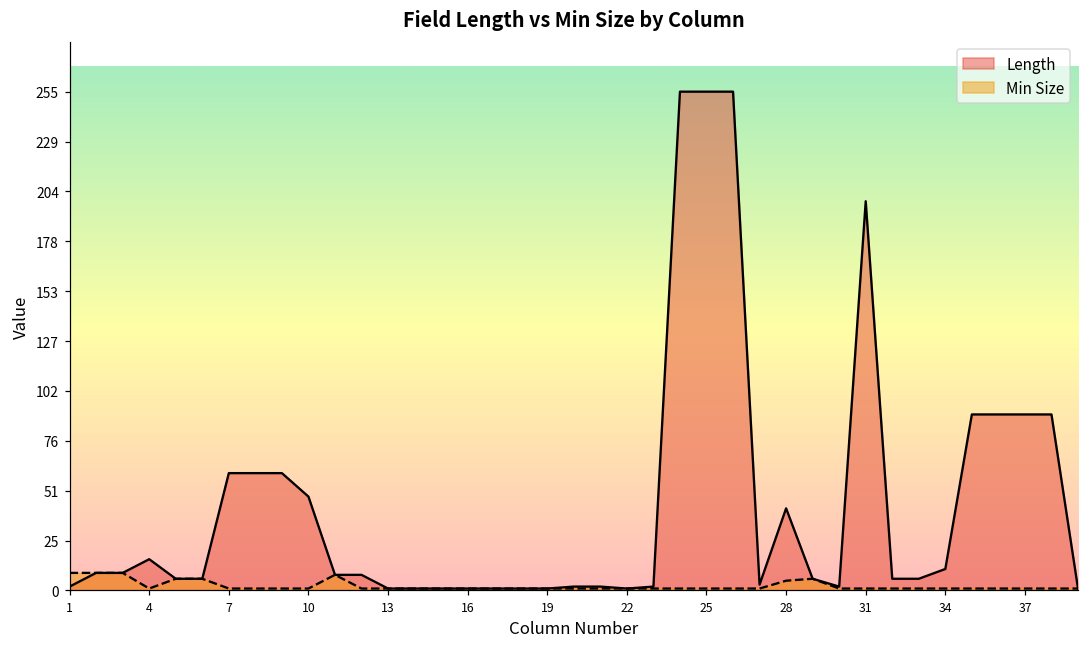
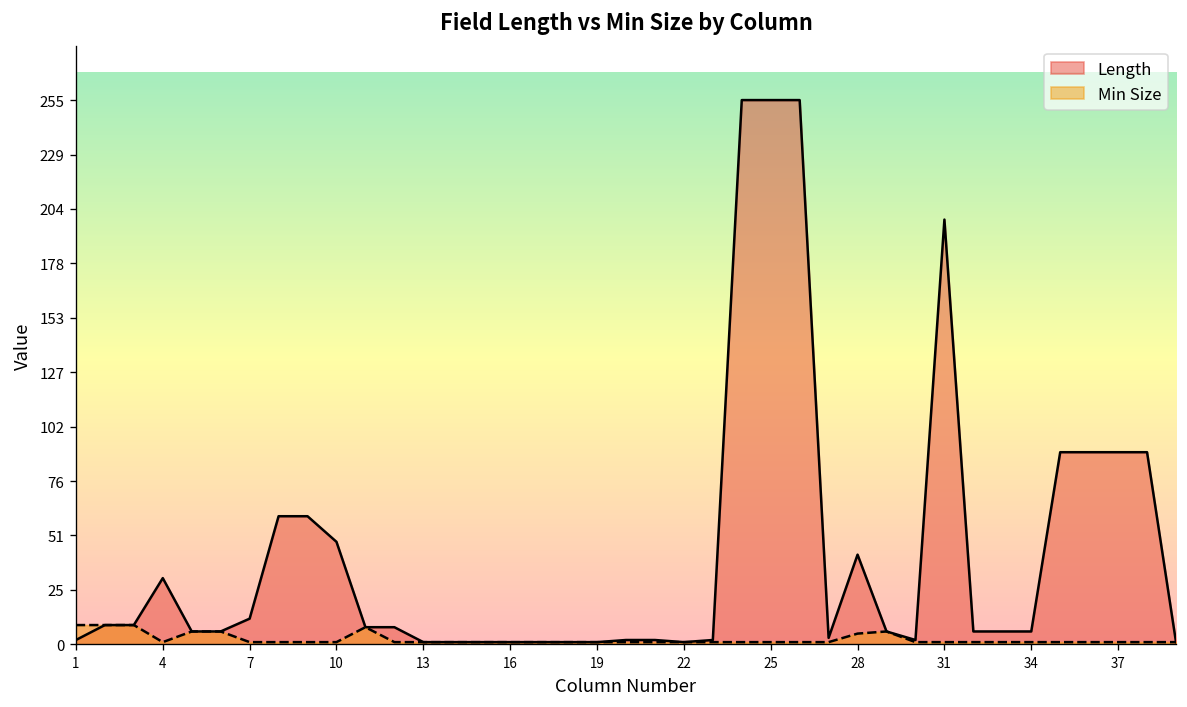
  {
    "Length": {
      "1": 2,
-     "4": 16,
-     "7": 60,
+     "4": 31,
+     "7": 12,
      "10": 48,
      "25": 255,
      "28": 42,
      "31": 199,
-     "34": 11,
+     "34": 6,
      "37": 90
    },
    "Min Size": {
      "1": 9,
      "4": 1,
      "7": 1,
      "10": 1,
      "25": 1,
      "28": 5,
      "31": 1,
      "34": 1,
      "37": 1
    }
  }
